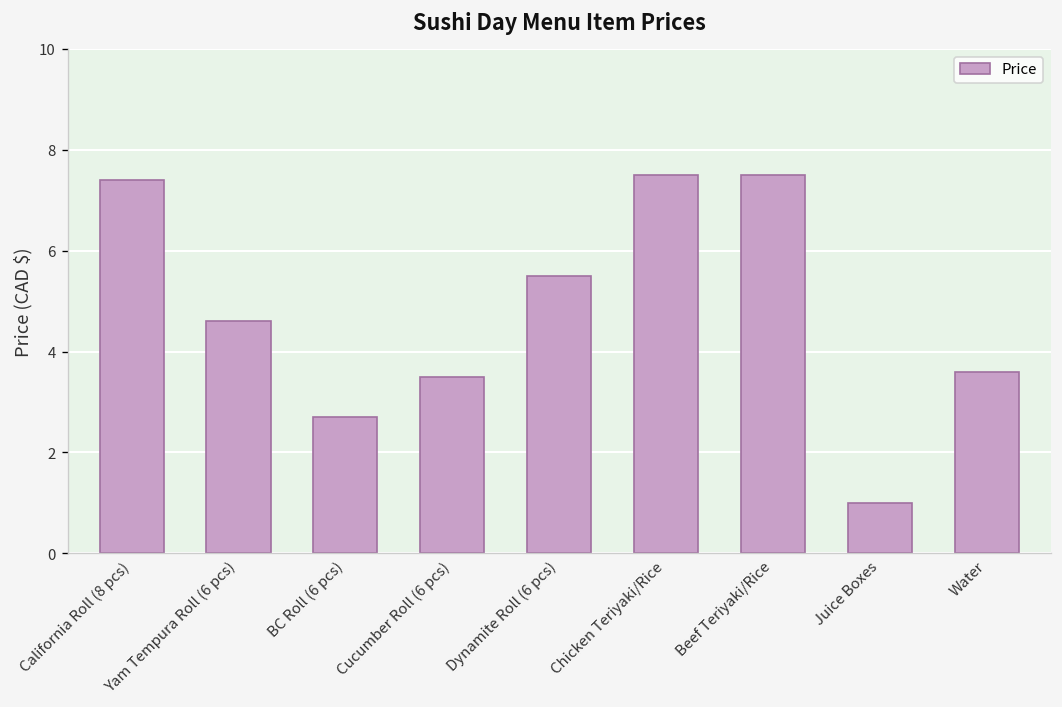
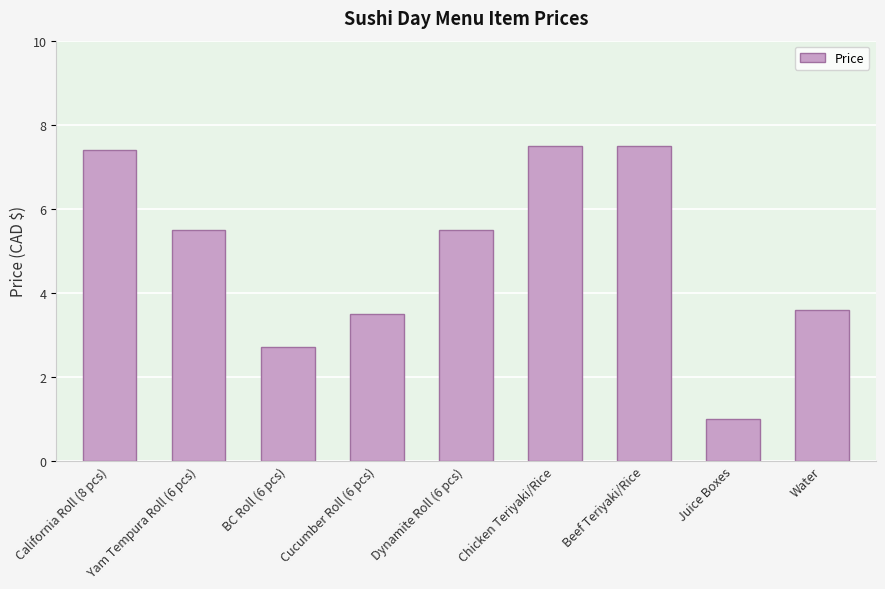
  {
    "California Roll (8 pcs)": 7.4,
-   "Yam Tempura Roll (6 pcs)": 4.6,
+   "Yam Tempura Roll (6 pcs)": 5.5,
    "BC Roll (6 pcs)": 2.7,
    "Cucumber Roll (6 pcs)": 3.5,
    "Dynamite Roll (6 pcs)": 5.5,
    "Chicken Teriyaki/Rice": 7.5,
    "Beef Teriyaki/Rice": 7.5,
    "Juice Boxes": 1.0,
    "Water": 3.6
  }
